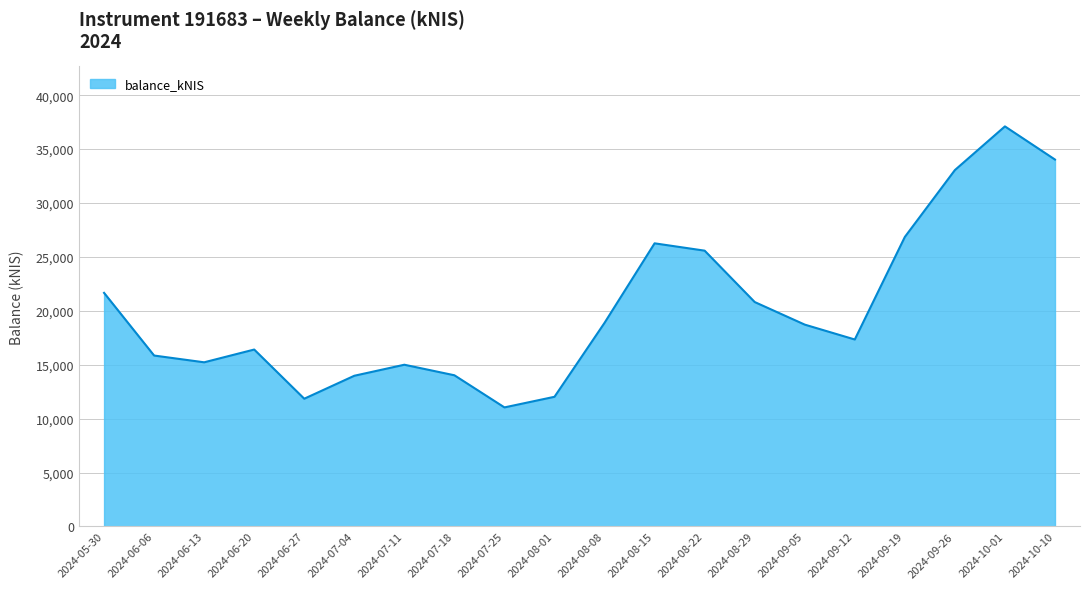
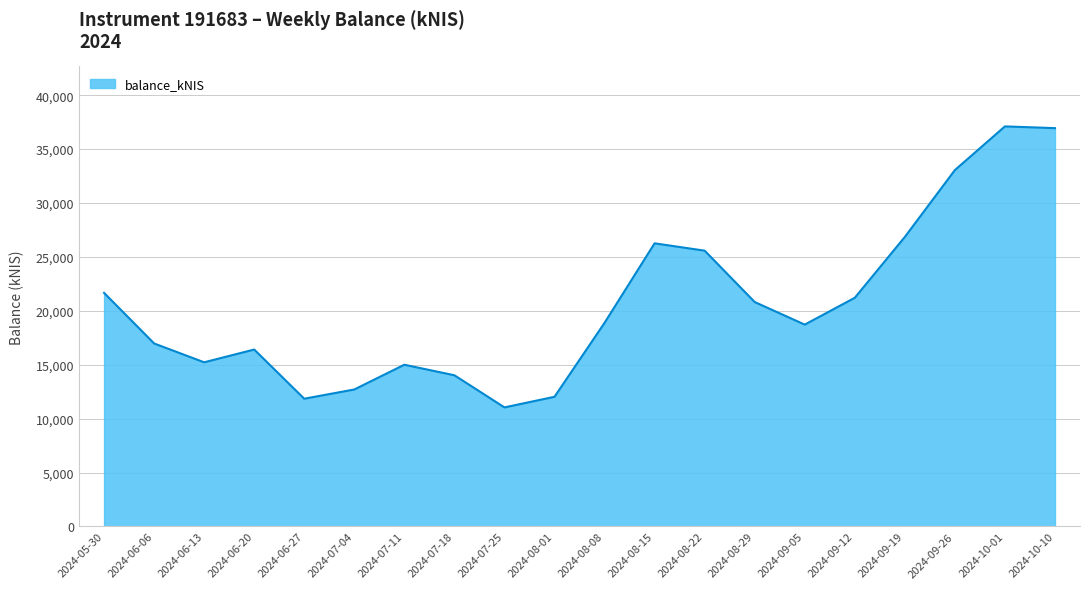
  {
    "2024-05-30": "21,700",
-   "2024-06-06": "15,800",
+   "2024-06-06": "17,000",
    "2024-06-13": "15,200",
    "2024-06-20": "16,400",
    "2024-06-27": "11,800",
-   "2024-07-04": "14,000",
+   "2024-07-04": "12,700",
    "2024-07-11": "15,000",
    "2024-07-18": "14,000",
    "2024-07-25": "11,000",
    "2024-08-01": "12,000",
    "2024-08-08": "18,900",
    "2024-08-15": "26,300",
    "2024-08-22": "25,600",
    "2024-08-29": "20,800",
    "2024-09-05": "18,700",
-   "2024-09-12": "17,300",
+   "2024-09-12": "21,200",
    "2024-09-19": "26,800",
    "2024-09-26": "33,100",
    "2024-10-01": "37,100",
-   "2024-10-10": "34,000"
+   "2024-10-10": "36,900"
  }
